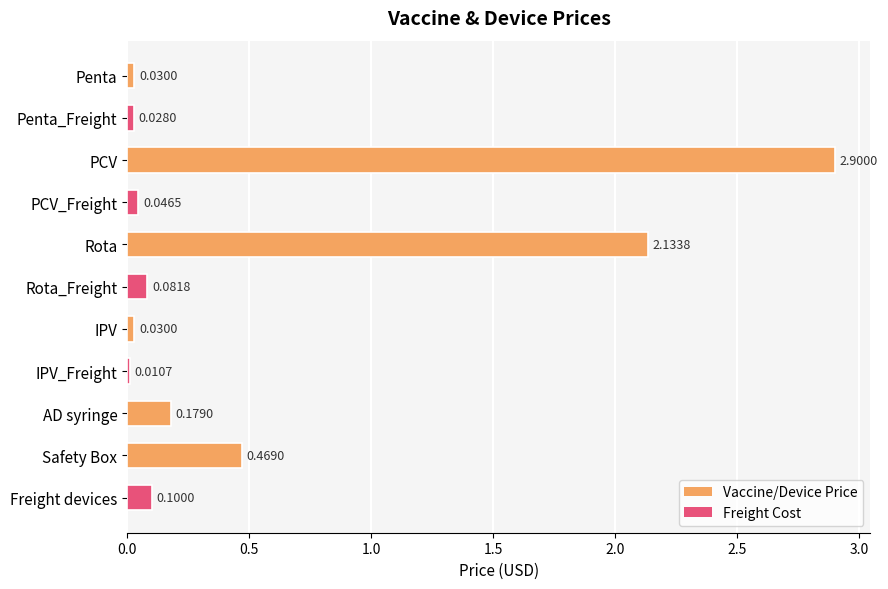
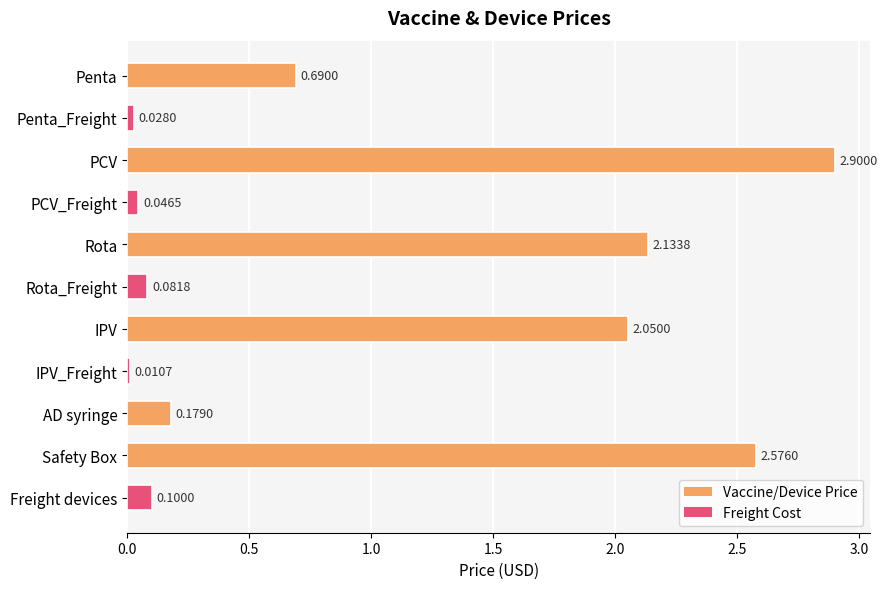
  {
-   "Penta": 0.0300,
+   "Penta": 0.6900,
    "Penta_Freight": 0.0280,
    "PCV": 2.9000,
    "PCV_Freight": 0.0465,
    "Rota": 2.1338,
    "Rota_Freight": 0.0818,
-   "IPV": 0.0300,
+   "IPV": 2.0500,
    "IPV_Freight": 0.0107,
    "AD syringe": 0.1790,
-   "Safety Box": 0.4690,
+   "Safety Box": 2.5760,
    "Freight devices": 0.1000
  }
